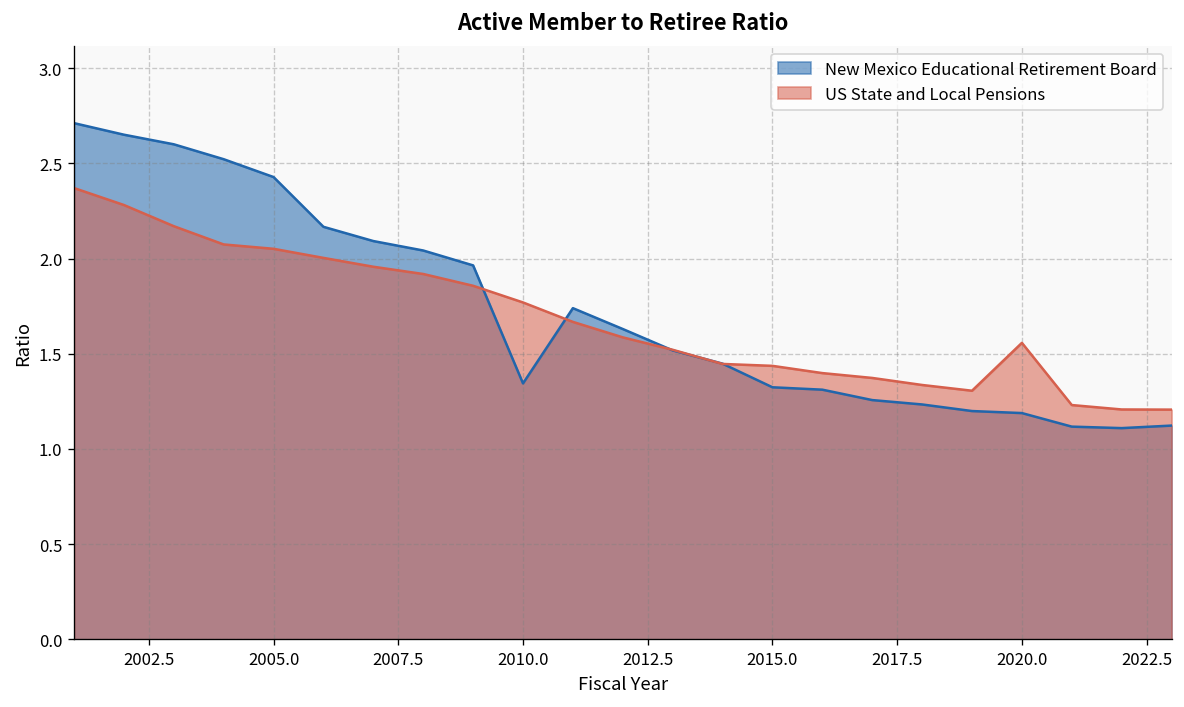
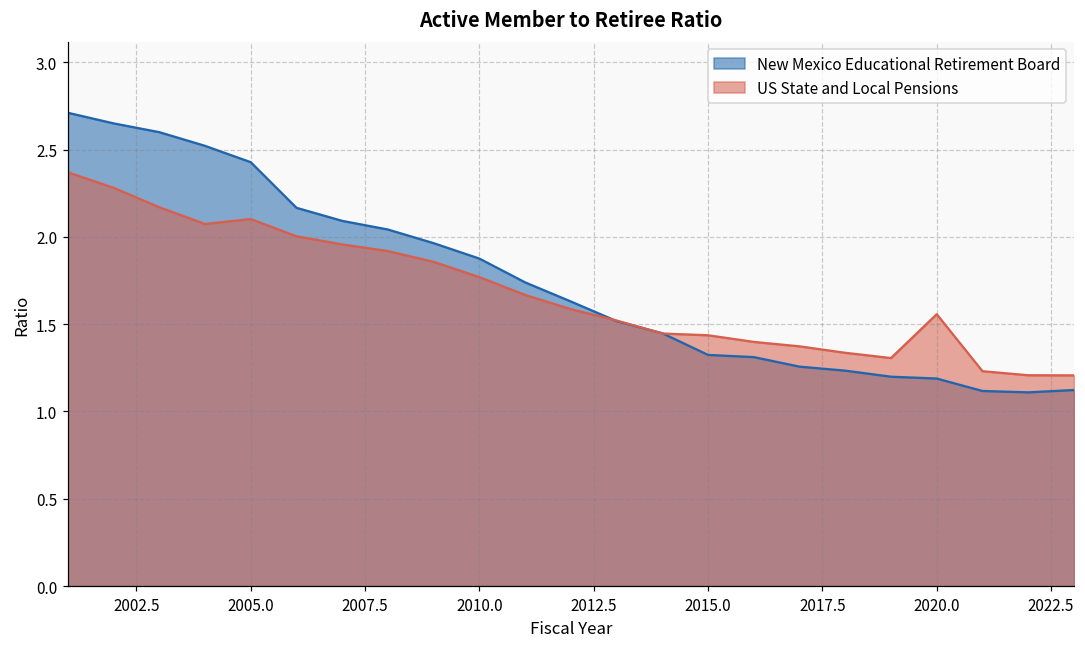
  {
    "New Mexico Educational Retirement Board": {
      "2005.0": 2.43,
-     "2010.0": 1.34,
+     "2010.0": 1.88,
      "2015.0": 1.32,
      "2020.0": 1.19
    },
    "US State and Local Pensions": {
-     "2005.0": 2.05,
+     "2005.0": 2.10,
      "2010.0": 1.77,
      "2015.0": 1.44,
      "2020.0": 1.56
    }
  }
